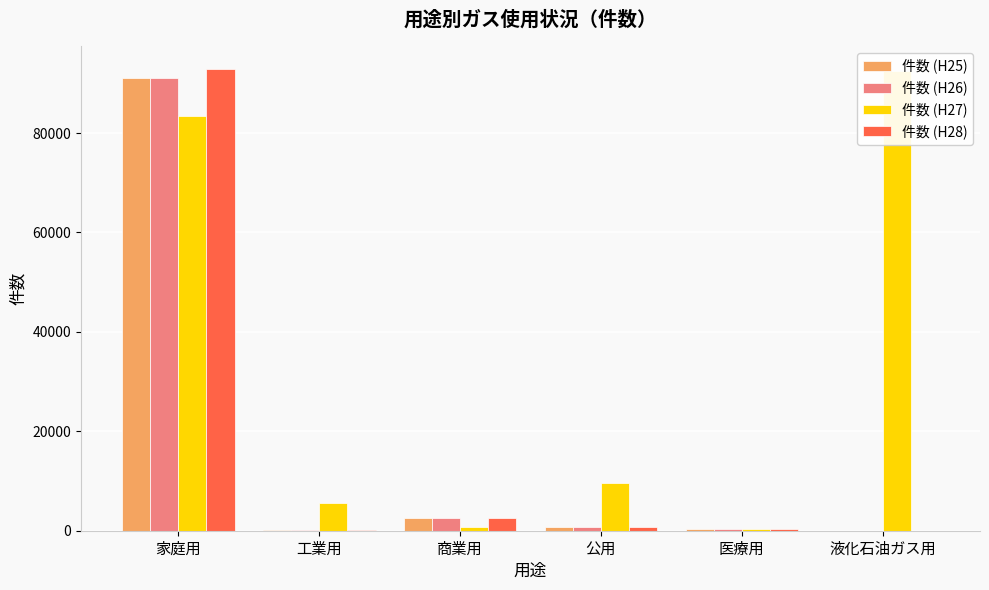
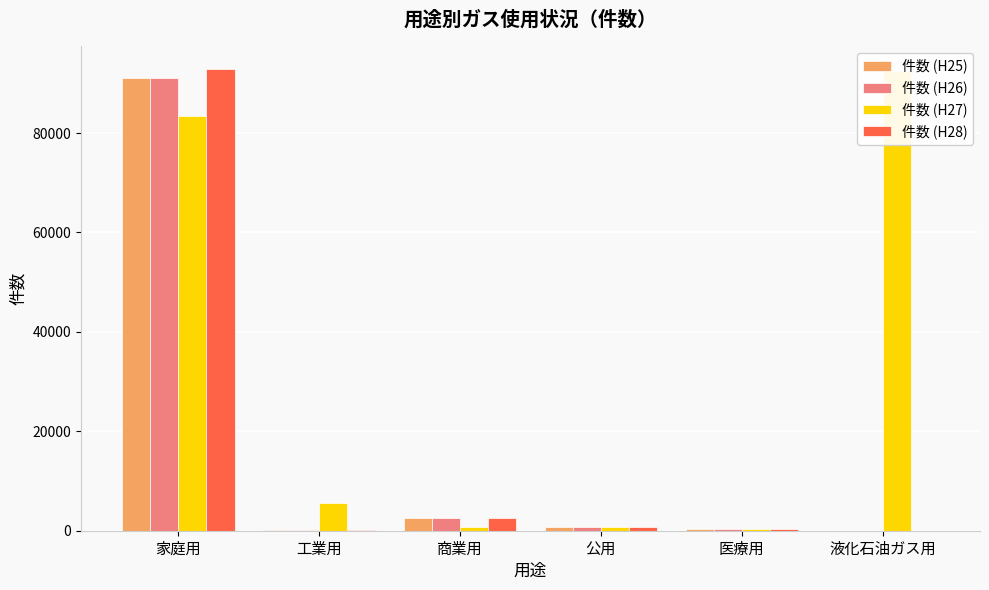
  {
    "件数 (H27)": {
      "家庭用": 83000,
      "工業用": 6000,
      "商業用": 1000,
-     "公用": 10000
+     "公用": 1000
    },
    "件数 (H28)": {
      "家庭用": 93000,
      "商業用": 2000,
      "公用": 1000
    }
  }
